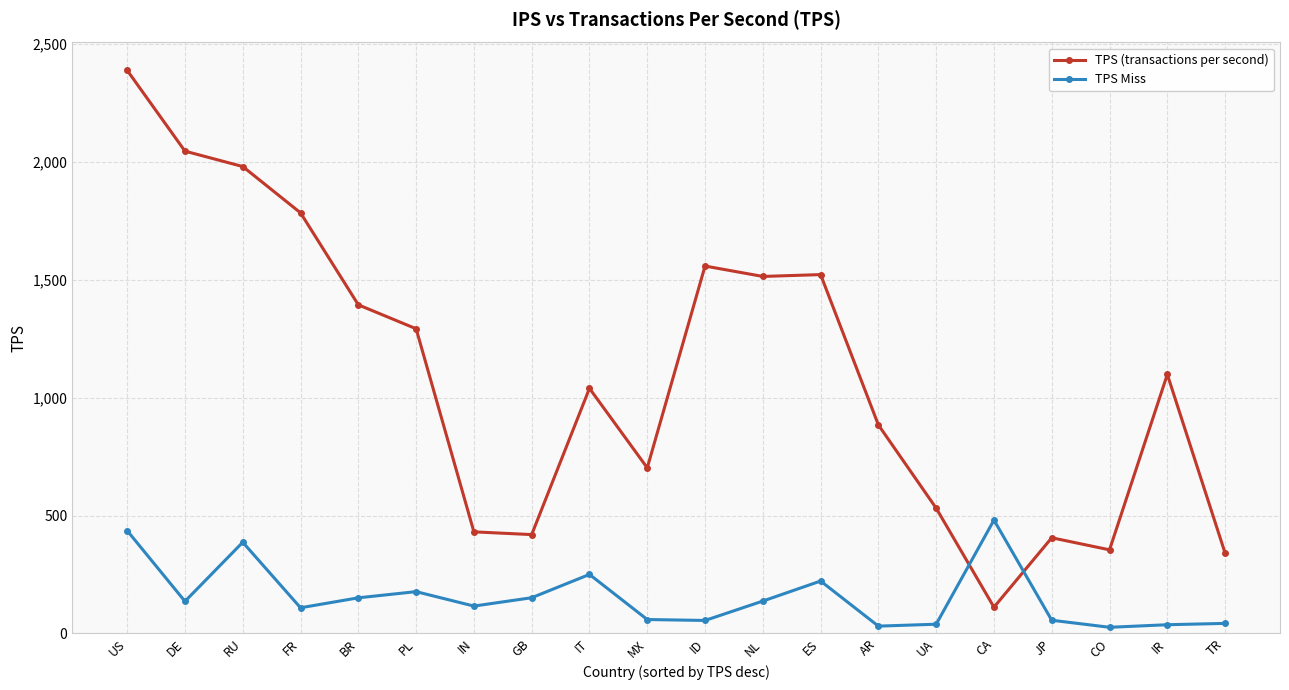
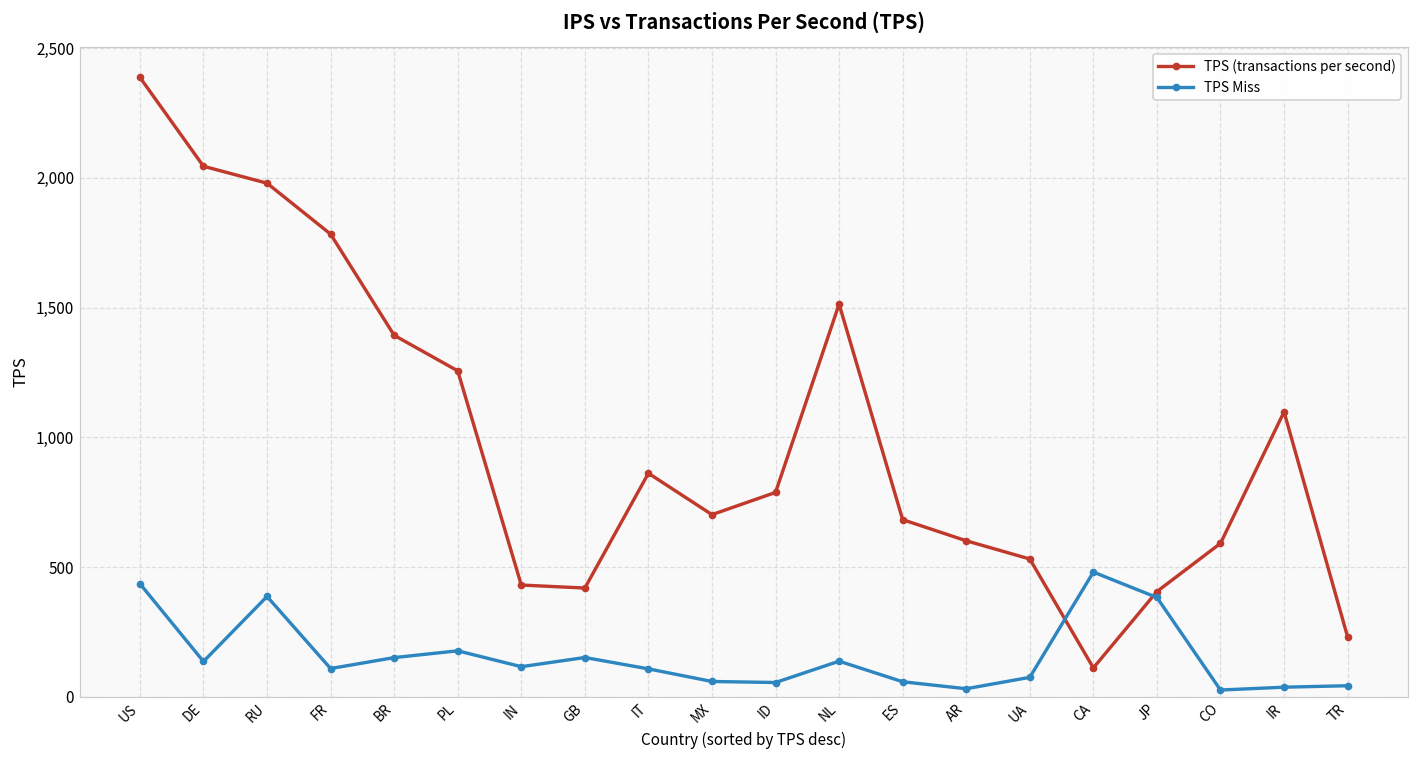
  {
    "TPS (transactions per second)": {
      "US": "2,390",
      "DE": "2,040",
      "RU": "1,980",
      "FR": "1,780",
      "BR": "1,390",
-     "PL": "1,290",
+     "PL": "1,260",
      "IN": "430",
      "GB": "420",
-     "IT": "1,040",
+     "IT": "860",
      "MX": "700",
-     "ID": "1,560",
+     "ID": "790",
      "NL": "1,510",
-     "ES": "1,520",
-     "AR": "880",
+     "ES": "680",
+     "AR": "600",
      "UA": "530",
      "CA": "110",
      "JP": "410",
-     "CO": "350",
+     "CO": "590",
      "IR": "1,100",
-     "TR": "340"
+     "TR": "230"
    },
    "TPS Miss": {
      "US": "440",
      "DE": "140",
      "RU": "390",
      "FR": "110",
      "BR": "150",
      "PL": "180",
      "IN": "120",
      "GB": "150",
-     "IT": "250",
+     "IT": "110",
      "MX": "60",
      "ID": "60",
      "NL": "140",
-     "ES": "220",
+     "ES": "60",
      "AR": "30",
-     "UA": "40",
+     "UA": "80",
      "CA": "480",
-     "JP": "60",
+     "JP": "380",
      "CO": "30",
      "IR": "40",
      "TR": "40"
    }
  }
